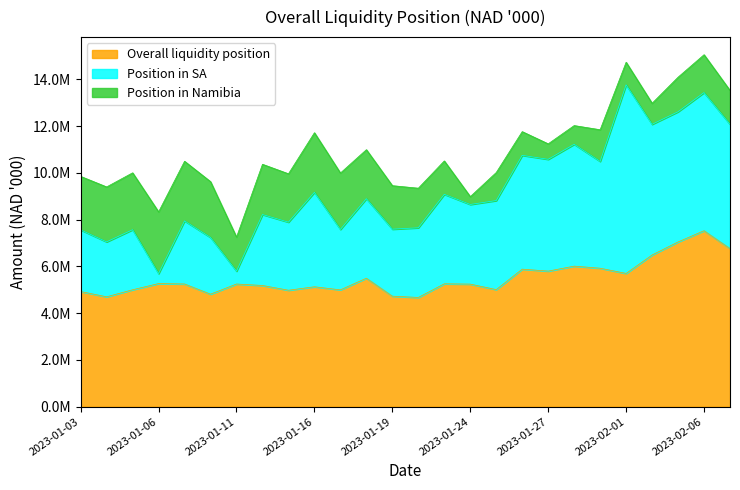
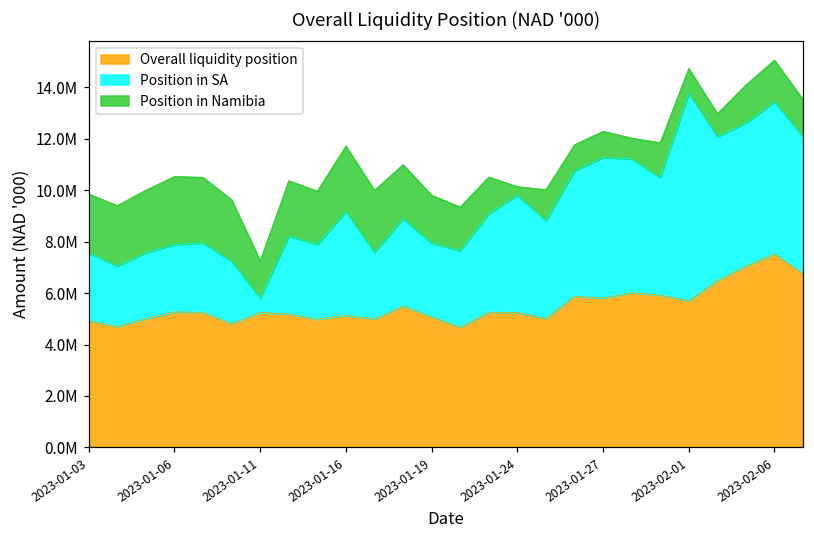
  {
    "Overall liquidity position": {
      "2023-01-03": 4900000,
      "2023-01-06": 5300000,
      "2023-01-11": 5200000,
      "2023-01-16": 5100000,
-     "2023-01-19": 4700000,
+     "2023-01-19": 5100000,
      "2023-01-24": 5200000,
      "2023-01-27": 5800000,
      "2023-02-01": 5700000,
      "2023-02-06": 7500000
    },
    "Position in SA": {
      "2023-01-03": 2600000,
-     "2023-01-06": 400000,
+     "2023-01-06": 2600000,
      "2023-01-11": 500000,
      "2023-01-16": 4000000,
      "2023-01-19": 2900000,
-     "2023-01-24": 3400000,
-     "2023-01-27": 4800000,
+     "2023-01-24": 4600000,
+     "2023-01-27": 5500000,
      "2023-02-01": 8100000,
      "2023-02-06": 5900000
    },
    "Position in Namibia": {
      "2023-01-03": 2300000,
      "2023-01-06": 2600000,
      "2023-01-11": 1500000,
      "2023-01-16": 2600000,
      "2023-01-19": 1900000,
      "2023-01-24": 300000,
-     "2023-01-27": 700000,
+     "2023-01-27": 1000000,
      "2023-02-01": 1000000,
      "2023-02-06": 1600000
    }
  }
